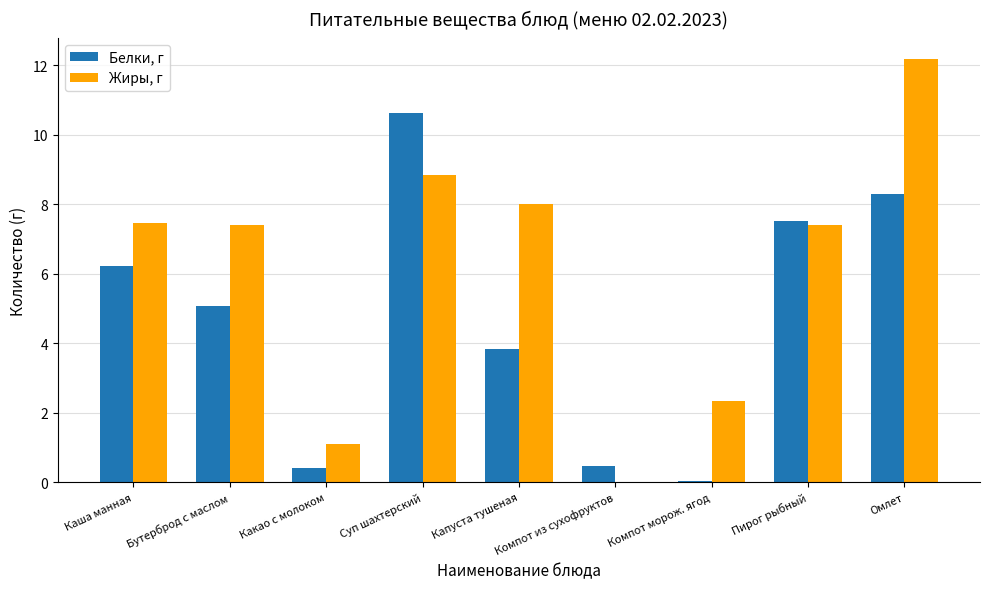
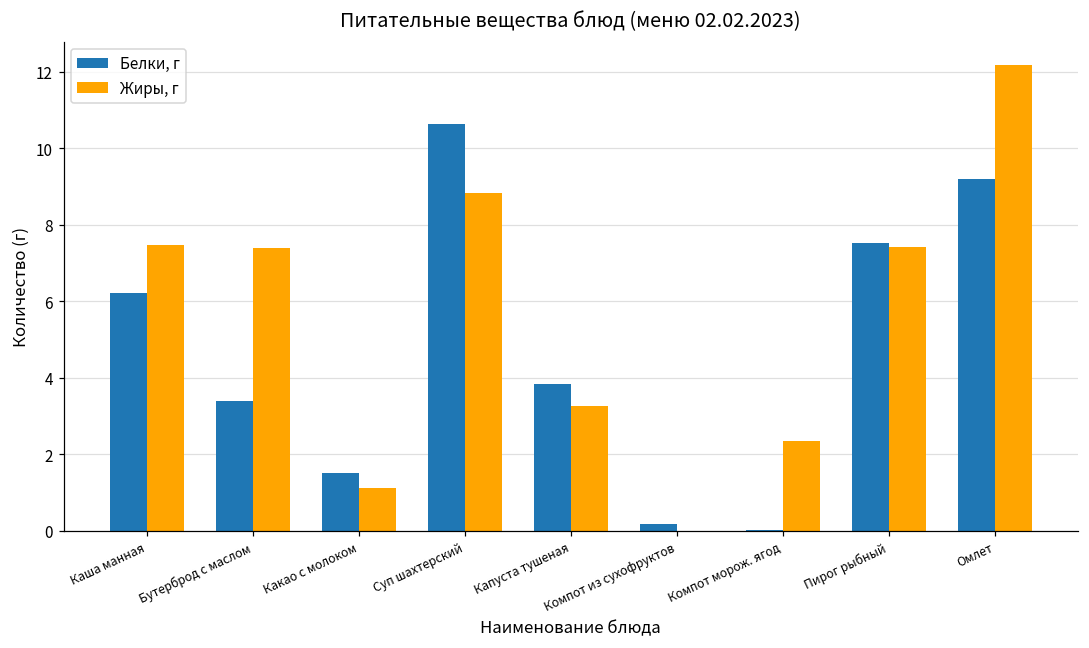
  {
    "Белки, г": {
      "Каша манная": 6.2,
-     "Бутерброд с маслом": 5.1,
-     "Какао с молоком": 0.4,
+     "Бутерброд с маслом": 3.4,
+     "Какао с молоком": 1.5,
      "Суп шахтерский": 10.6,
      "Капуста тушеная": 3.8,
-     "Компот из сухофруктов": 0.5,
+     "Компот из сухофруктов": 0.2,
      "Пирог рыбный": 7.5,
-     "Омлет": 8.3
+     "Омлет": 9.2
    },
    "Жиры, г": {
      "Каша манная": 7.5,
      "Бутерброд с маслом": 7.4,
      "Какао с молоком": 1.1,
      "Суп шахтерский": 8.8,
-     "Капуста тушеная": 8.0,
+     "Капуста тушеная": 3.3,
      "Компот из сухофруктов": 0.0,
      "Компот морож. ягод": 2.4,
      "Пирог рыбный": 7.4,
      "Омлет": 12.2
    }
  }
